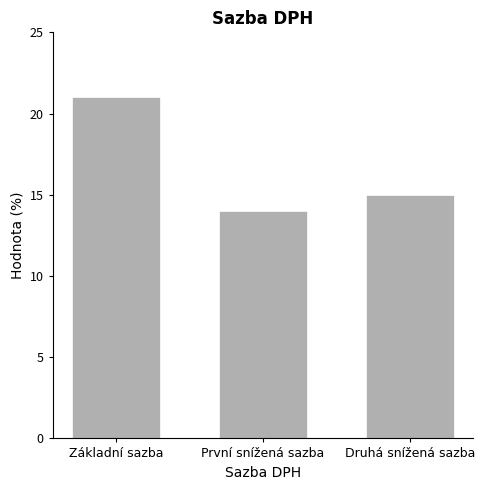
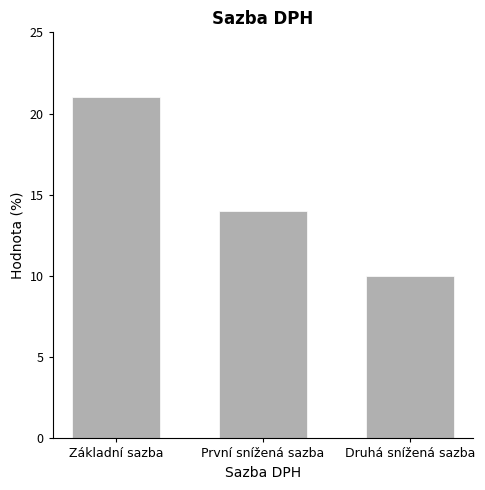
  {
    "Základní sazba": 21,
    "První snížená sazba": 14,
-   "Druhá snížená sazba": 15
+   "Druhá snížená sazba": 10
  }
